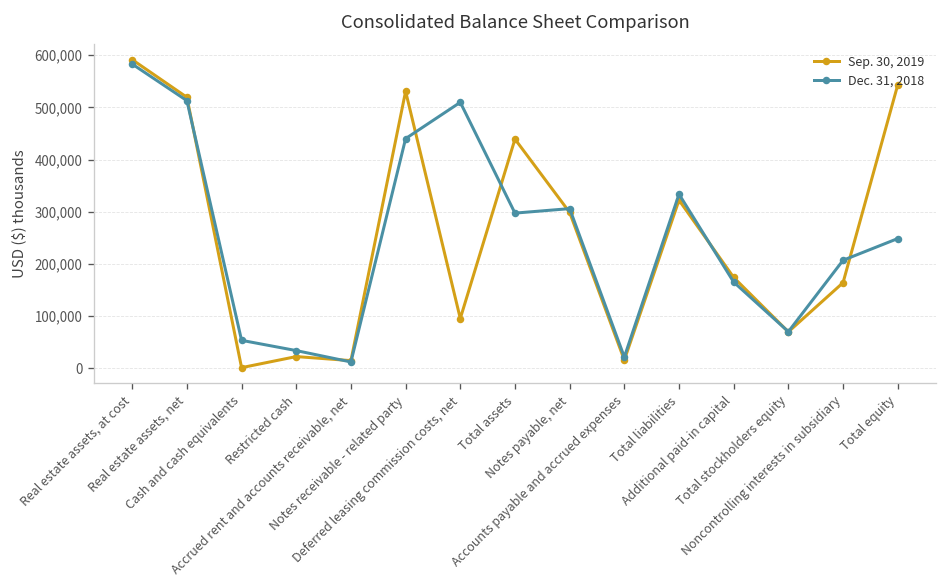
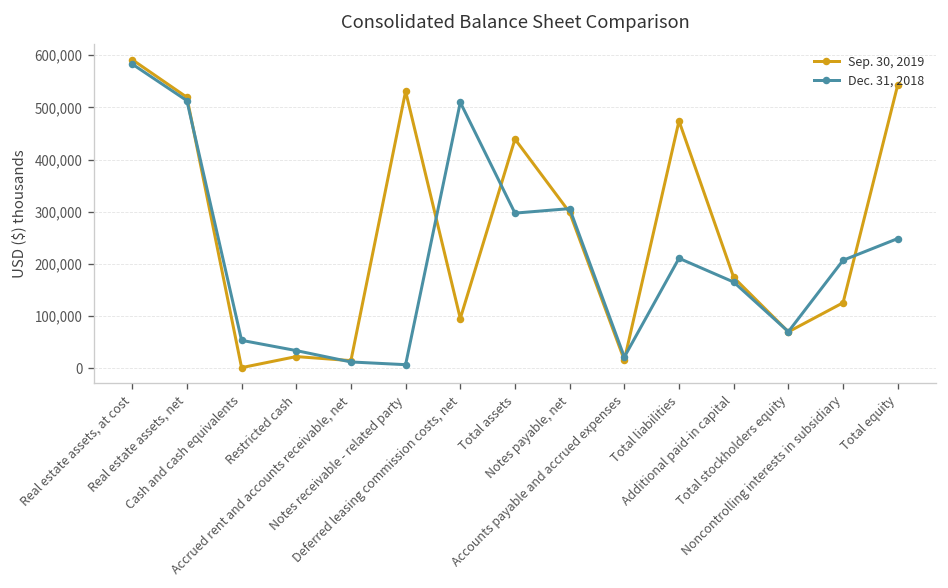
  {
    "Sep. 30, 2019": {
      "Real estate assets, at cost": "590,000",
      "Real estate assets, net": "520,000",
      "Cash and cash equivalents": "0",
      "Restricted cash": "20,000",
      "Notes receivable - related party": "530,000",
      "Deferred leasing commission costs, net": "100,000",
      "Total assets": "440,000",
      "Notes payable, net": "300,000",
-     "Total liabilities": "320,000",
+     "Total liabilities": "470,000",
      "Additional paid-in capital": "170,000",
-     "Noncontrolling interests in subsidiary": "160,000",
+     "Noncontrolling interests in subsidiary": "130,000",
      "Total equity": "540,000"
    },
    "Dec. 31, 2018": {
      "Real estate assets, at cost": "580,000",
      "Real estate assets, net": "510,000",
      "Cash and cash equivalents": "50,000",
      "Restricted cash": "30,000",
-     "Notes receivable - related party": "440,000",
+     "Notes receivable - related party": "10,000",
      "Deferred leasing commission costs, net": "510,000",
      "Total assets": "300,000",
      "Notes payable, net": "310,000",
-     "Total liabilities": "330,000",
+     "Total liabilities": "210,000",
      "Additional paid-in capital": "170,000",
      "Noncontrolling interests in subsidiary": "210,000",
      "Total equity": "250,000"
    }
  }
